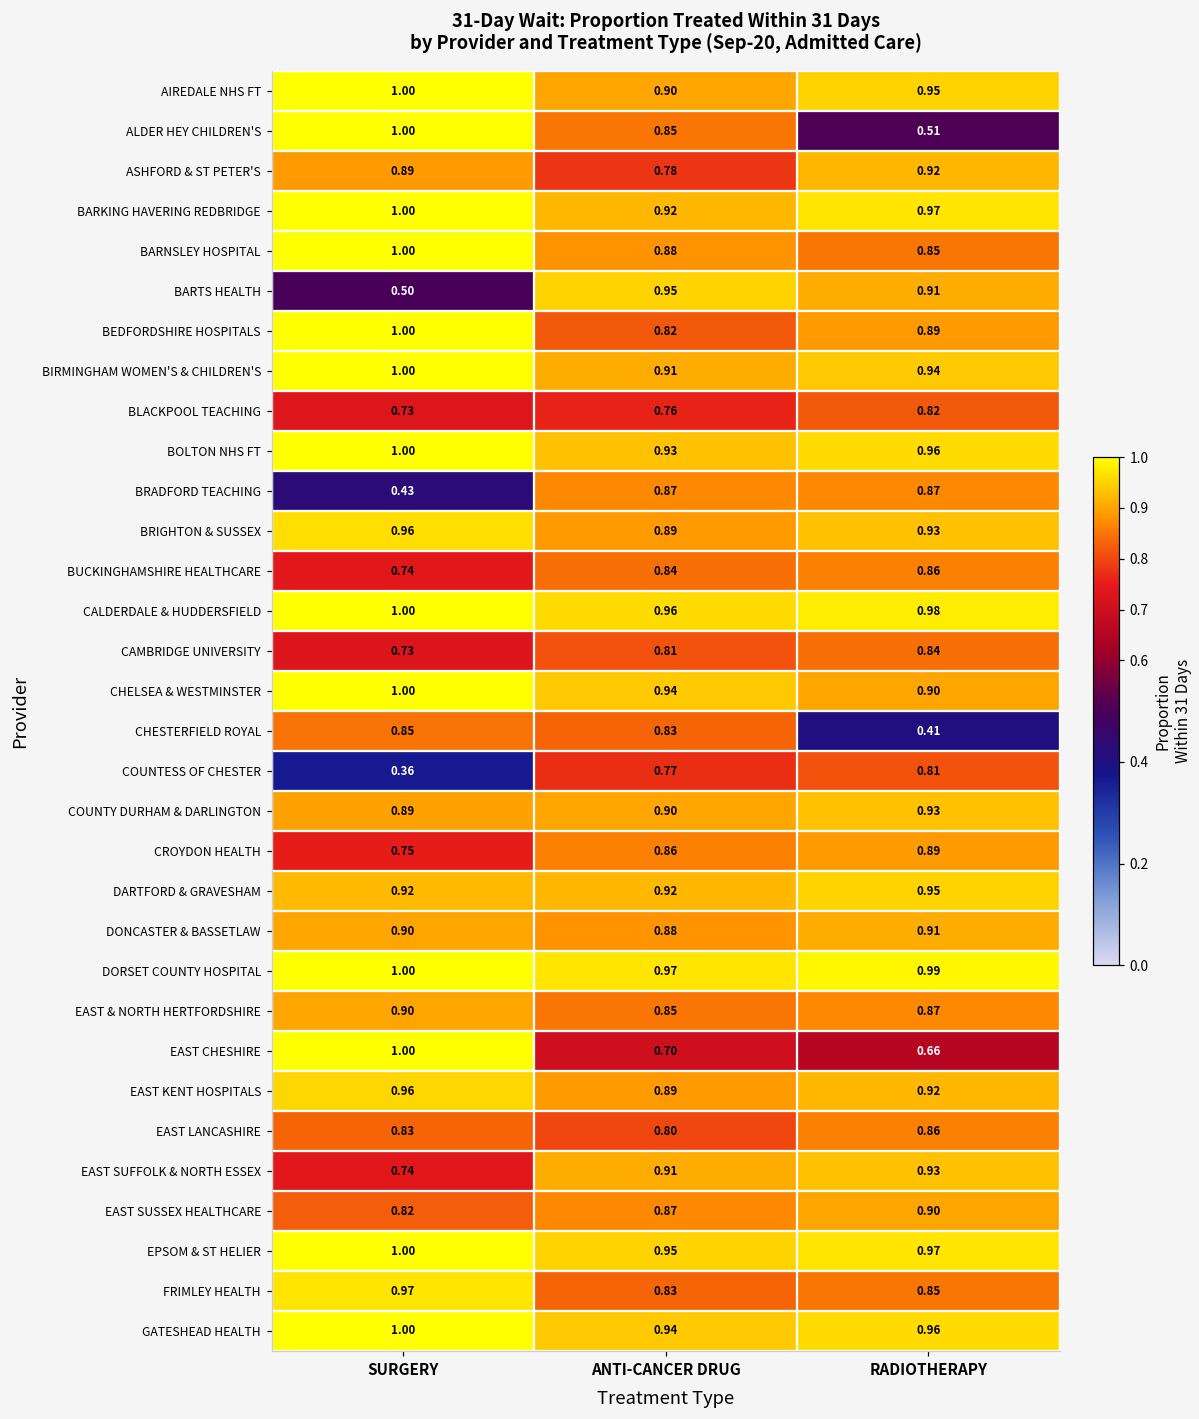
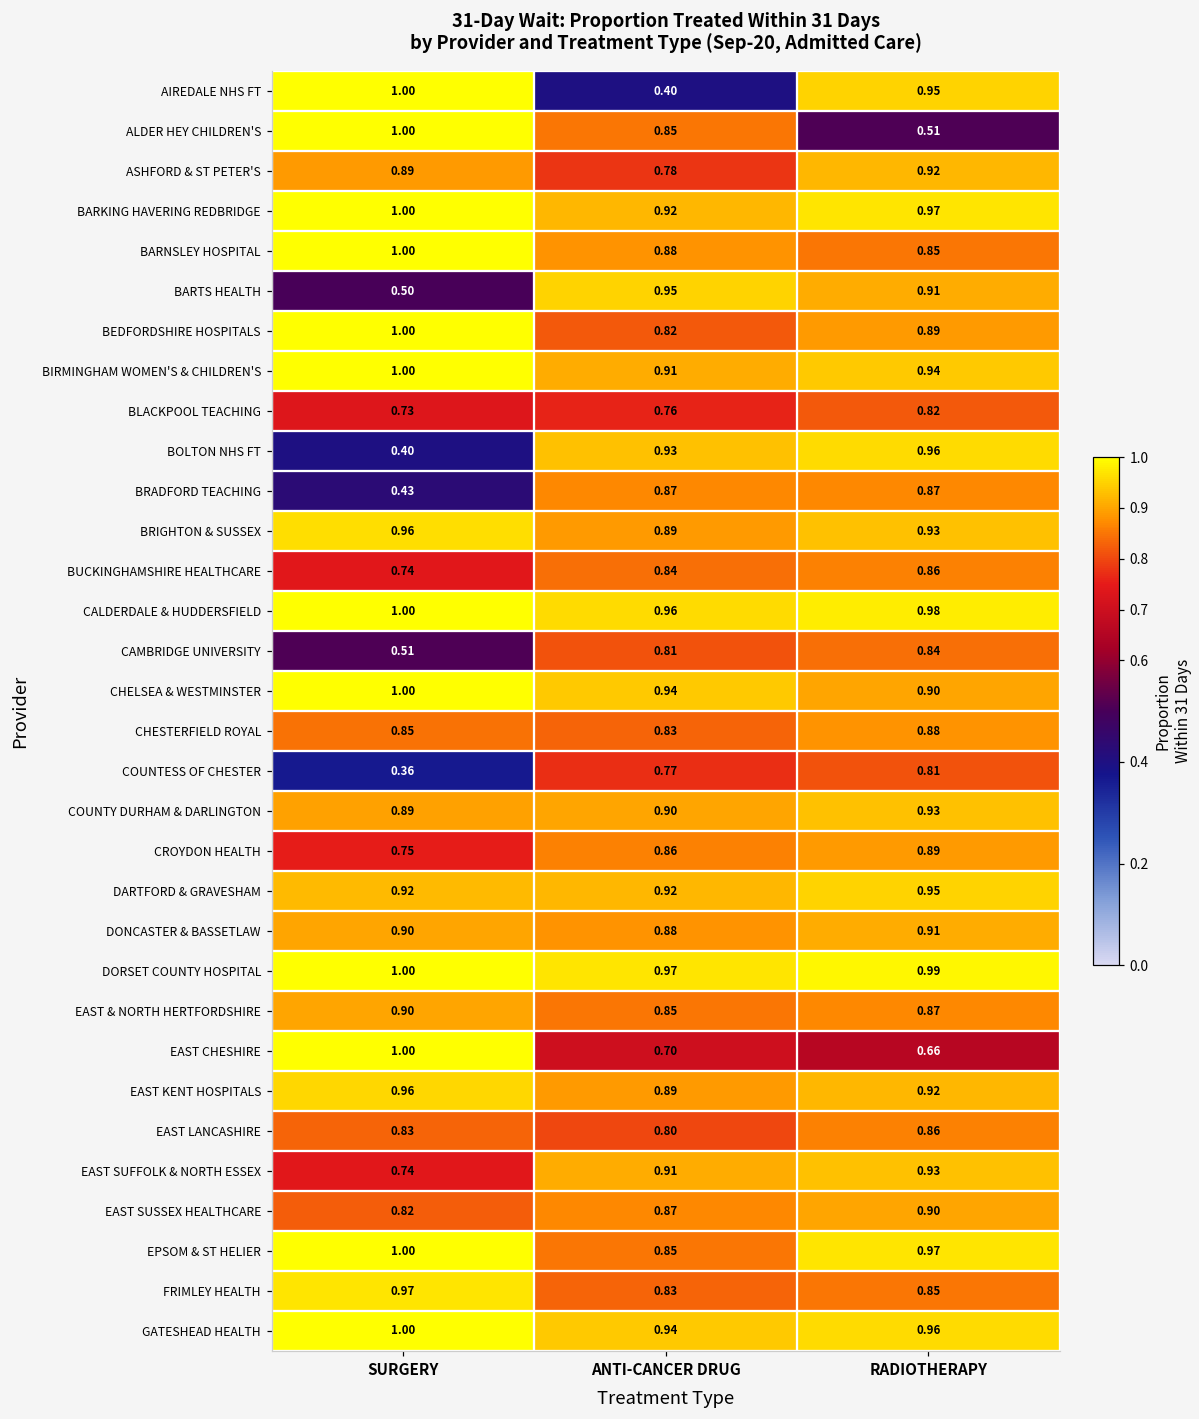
  {
    "AIREDALE NHS FT": {
      "SURGERY": 1.00,
-     "ANTI-CANCER DRUG": 0.90,
+     "ANTI-CANCER DRUG": 0.40,
      "RADIOTHERAPY": 0.95
    },
    "ALDER HEY CHILDREN'S": {
      "SURGERY": 1.00,
      "ANTI-CANCER DRUG": 0.85,
      "RADIOTHERAPY": 0.51
    },
    "ASHFORD & ST PETER'S": {
      "SURGERY": 0.89,
      "ANTI-CANCER DRUG": 0.78,
      "RADIOTHERAPY": 0.92
    },
    "BARKING HAVERING REDBRIDGE": {
      "SURGERY": 1.00,
      "ANTI-CANCER DRUG": 0.92,
      "RADIOTHERAPY": 0.97
    },
    "BARNSLEY HOSPITAL": {
      "SURGERY": 1.00,
      "ANTI-CANCER DRUG": 0.88,
      "RADIOTHERAPY": 0.85
    },
    "BARTS HEALTH": {
      "SURGERY": 0.50,
      "ANTI-CANCER DRUG": 0.95,
      "RADIOTHERAPY": 0.91
    },
    "BEDFORDSHIRE HOSPITALS": {
      "SURGERY": 1.00,
      "ANTI-CANCER DRUG": 0.82,
      "RADIOTHERAPY": 0.89
    },
    "BIRMINGHAM WOMEN'S & CHILDREN'S": {
      "SURGERY": 1.00,
      "ANTI-CANCER DRUG": 0.91,
      "RADIOTHERAPY": 0.94
    },
    "BLACKPOOL TEACHING": {
      "SURGERY": 0.73,
      "ANTI-CANCER DRUG": 0.76,
      "RADIOTHERAPY": 0.82
    },
    "BOLTON NHS FT": {
-     "SURGERY": 1.00,
+     "SURGERY": 0.40,
      "ANTI-CANCER DRUG": 0.93,
      "RADIOTHERAPY": 0.96
    },
    "BRADFORD TEACHING": {
      "SURGERY": 0.43,
      "ANTI-CANCER DRUG": 0.87,
      "RADIOTHERAPY": 0.87
    },
    "BRIGHTON & SUSSEX": {
      "SURGERY": 0.96,
      "ANTI-CANCER DRUG": 0.89,
      "RADIOTHERAPY": 0.93
    },
    "BUCKINGHAMSHIRE HEALTHCARE": {
      "SURGERY": 0.74,
      "ANTI-CANCER DRUG": 0.84,
      "RADIOTHERAPY": 0.86
    },
    "CALDERDALE & HUDDERSFIELD": {
      "SURGERY": 1.00,
      "ANTI-CANCER DRUG": 0.96,
      "RADIOTHERAPY": 0.98
    },
    "CAMBRIDGE UNIVERSITY": {
-     "SURGERY": 0.73,
+     "SURGERY": 0.51,
      "ANTI-CANCER DRUG": 0.81,
      "RADIOTHERAPY": 0.84
    },
    "CHELSEA & WESTMINSTER": {
      "SURGERY": 1.00,
      "ANTI-CANCER DRUG": 0.94,
      "RADIOTHERAPY": 0.90
    },
    "CHESTERFIELD ROYAL": {
      "SURGERY": 0.85,
      "ANTI-CANCER DRUG": 0.83,
-     "RADIOTHERAPY": 0.41
+     "RADIOTHERAPY": 0.88
    },
    "COUNTESS OF CHESTER": {
      "SURGERY": 0.36,
      "ANTI-CANCER DRUG": 0.77,
      "RADIOTHERAPY": 0.81
    },
    "COUNTY DURHAM & DARLINGTON": {
      "SURGERY": 0.89,
      "ANTI-CANCER DRUG": 0.90,
      "RADIOTHERAPY": 0.93
    },
    "CROYDON HEALTH": {
      "SURGERY": 0.75,
      "ANTI-CANCER DRUG": 0.86,
      "RADIOTHERAPY": 0.89
    },
    "DARTFORD & GRAVESHAM": {
      "SURGERY": 0.92,
      "ANTI-CANCER DRUG": 0.92,
      "RADIOTHERAPY": 0.95
    },
    "DONCASTER & BASSETLAW": {
      "SURGERY": 0.90,
      "ANTI-CANCER DRUG": 0.88,
      "RADIOTHERAPY": 0.91
    },
    "DORSET COUNTY HOSPITAL": {
      "SURGERY": 1.00,
      "ANTI-CANCER DRUG": 0.97,
      "RADIOTHERAPY": 0.99
    },
    "EAST & NORTH HERTFORDSHIRE": {
      "SURGERY": 0.90,
      "ANTI-CANCER DRUG": 0.85,
      "RADIOTHERAPY": 0.87
    },
    "EAST CHESHIRE": {
      "SURGERY": 1.00,
      "ANTI-CANCER DRUG": 0.70,
      "RADIOTHERAPY": 0.66
    },
    "EAST KENT HOSPITALS": {
      "SURGERY": 0.96,
      "ANTI-CANCER DRUG": 0.89,
      "RADIOTHERAPY": 0.92
    },
    "EAST LANCASHIRE": {
      "SURGERY": 0.83,
      "ANTI-CANCER DRUG": 0.80,
      "RADIOTHERAPY": 0.86
    },
    "EAST SUFFOLK & NORTH ESSEX": {
      "SURGERY": 0.74,
      "ANTI-CANCER DRUG": 0.91,
      "RADIOTHERAPY": 0.93
    },
    "EAST SUSSEX HEALTHCARE": {
      "SURGERY": 0.82,
      "ANTI-CANCER DRUG": 0.87,
      "RADIOTHERAPY": 0.90
    },
    "EPSOM & ST HELIER": {
      "SURGERY": 1.00,
-     "ANTI-CANCER DRUG": 0.95,
+     "ANTI-CANCER DRUG": 0.85,
      "RADIOTHERAPY": 0.97
    },
    "FRIMLEY HEALTH": {
      "SURGERY": 0.97,
      "ANTI-CANCER DRUG": 0.83,
      "RADIOTHERAPY": 0.85
    },
    "GATESHEAD HEALTH": {
      "SURGERY": 1.00,
      "ANTI-CANCER DRUG": 0.94,
      "RADIOTHERAPY": 0.96
    }
  }
